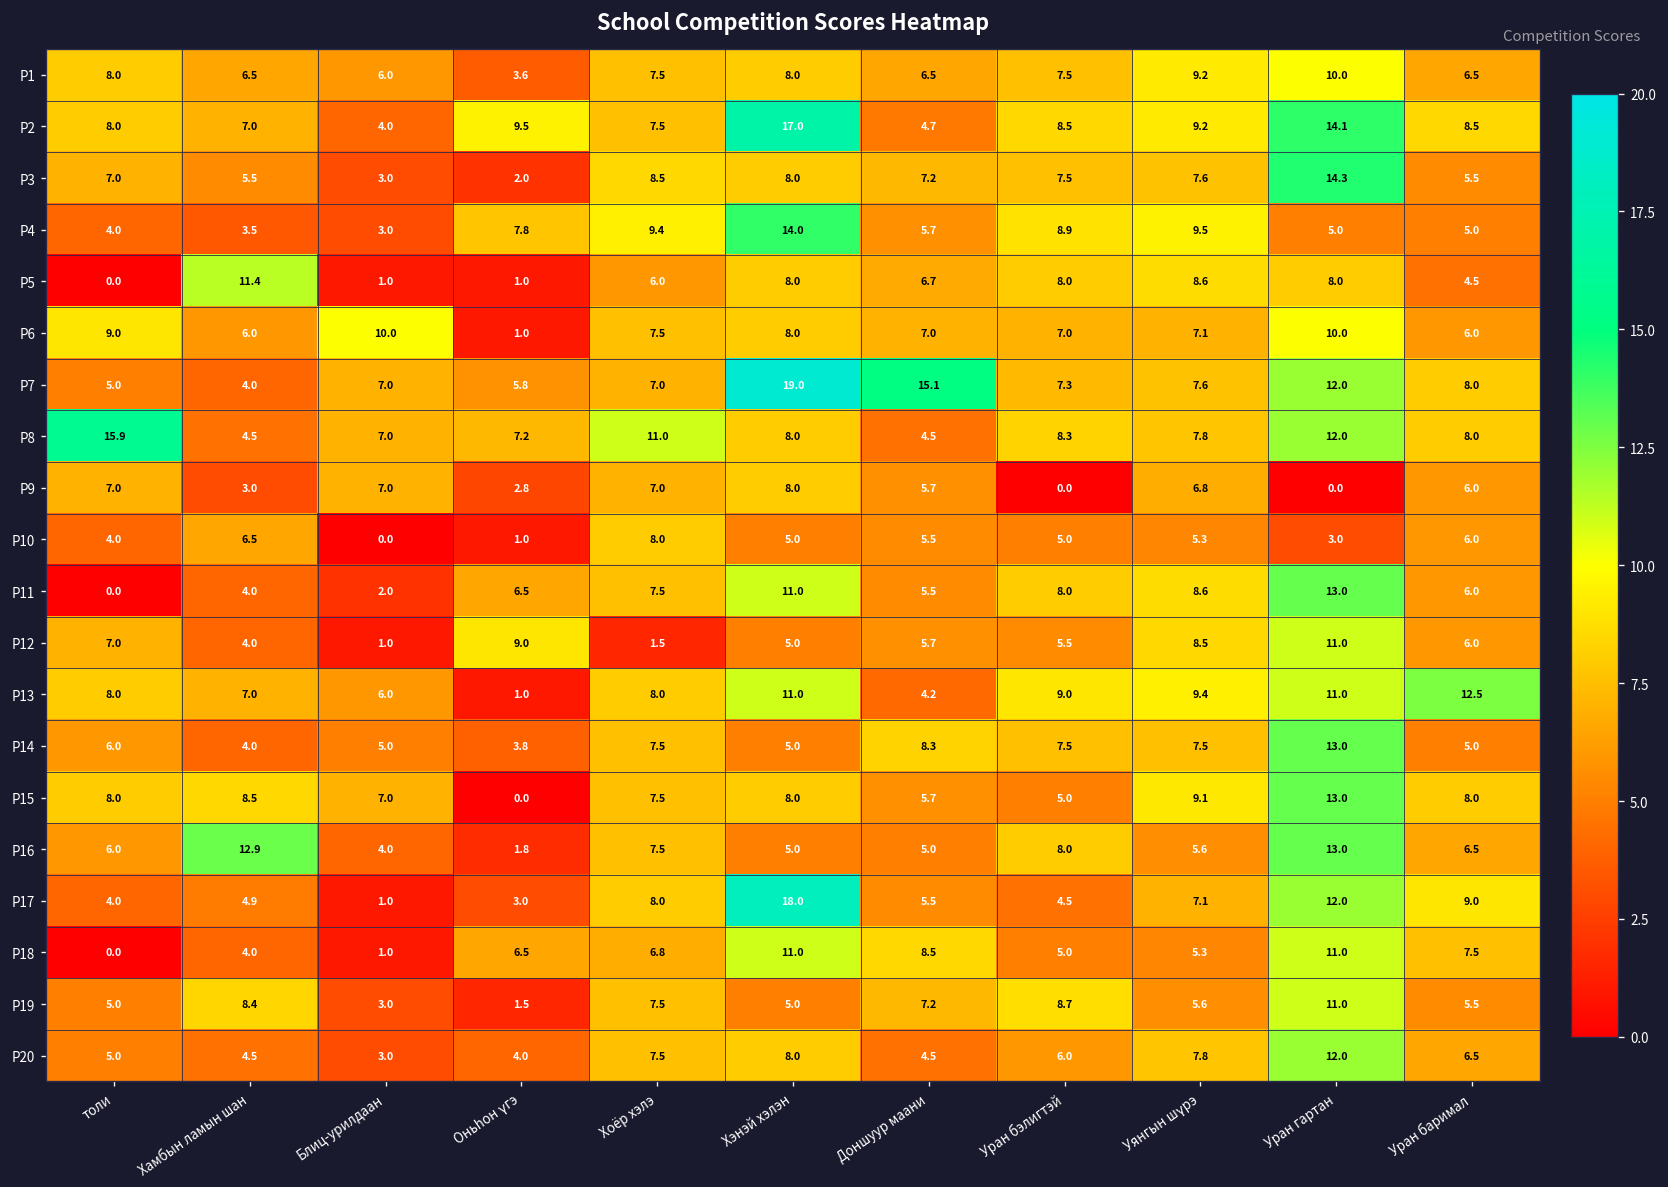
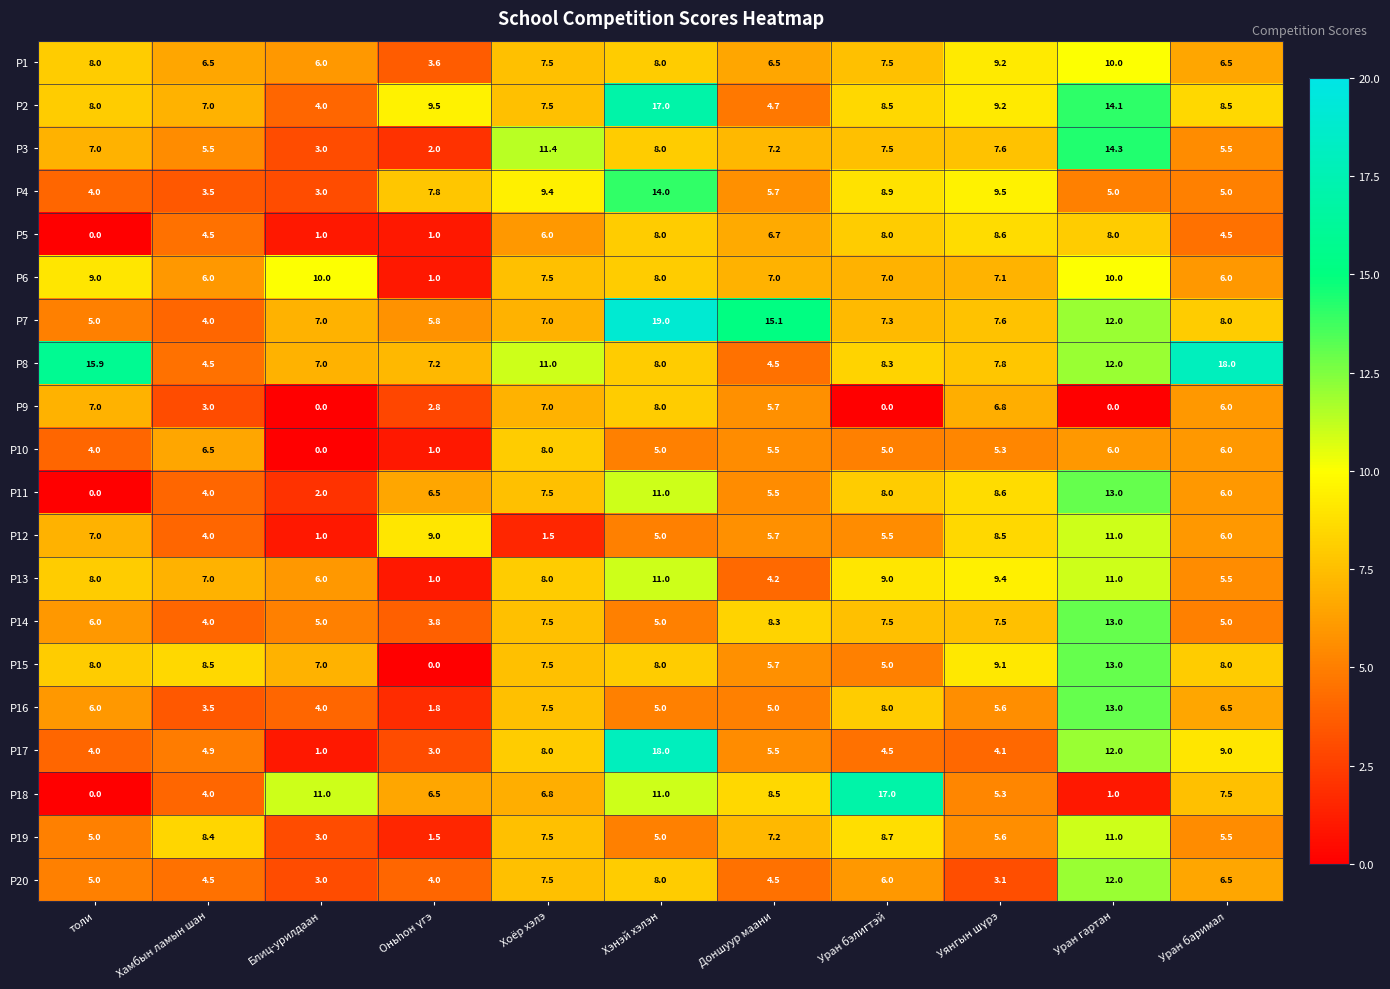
  {
    "Р3": {
      "толи": 7.0,
      "Хамбын ламын шан": 5.5,
      "Блиц-урилдаан": 3.0,
      "Оньhон үгэ": 2.0,
-     "Хоёр хэлэ": 8.5,
+     "Хоёр хэлэ": 11.4,
      "Хэнэй хэлэн": 8.0,
      "Доншуур маани": 7.2,
      "Уран бэлигтэй": 7.5,
      "Уянгын шүрэ": 7.6,
      "Уран гартан": 14.3,
      "Уран баримал": 5.5
    },
    "Р5": {
      "толи": 0.0,
-     "Хамбын ламын шан": 11.4,
+     "Хамбын ламын шан": 4.5,
      "Блиц-урилдаан": 1.0,
      "Оньhон үгэ": 1.0,
      "Хоёр хэлэ": 6.0,
      "Хэнэй хэлэн": 8.0,
      "Доншуур маани": 6.7,
      "Уран бэлигтэй": 8.0,
      "Уянгын шүрэ": 8.6,
      "Уран гартан": 8.0,
      "Уран баримал": 4.5
    },
    "Р8": {
      "толи": 15.9,
      "Хамбын ламын шан": 4.5,
      "Блиц-урилдаан": 7.0,
      "Оньhон үгэ": 7.2,
      "Хоёр хэлэ": 11.0,
      "Хэнэй хэлэн": 8.0,
      "Доншуур маани": 4.5,
      "Уран бэлигтэй": 8.3,
      "Уянгын шүрэ": 7.8,
      "Уран гартан": 12.0,
-     "Уран баримал": 8.0
+     "Уран баримал": 18.0
    },
    "Р9": {
      "толи": 7.0,
      "Хамбын ламын шан": 3.0,
-     "Блиц-урилдаан": 7.0,
+     "Блиц-урилдаан": 0.0,
      "Оньhон үгэ": 2.8,
      "Хоёр хэлэ": 7.0,
      "Хэнэй хэлэн": 8.0,
      "Доншуур маани": 5.7,
      "Уран бэлигтэй": 0.0,
      "Уянгын шүрэ": 6.8,
      "Уран гартан": 0.0,
      "Уран баримал": 6.0
    },
    "Р10": {
      "толи": 4.0,
      "Хамбын ламын шан": 6.5,
      "Блиц-урилдаан": 0.0,
      "Оньhон үгэ": 1.0,
      "Хоёр хэлэ": 8.0,
      "Хэнэй хэлэн": 5.0,
      "Доншуур маани": 5.5,
      "Уран бэлигтэй": 5.0,
      "Уянгын шүрэ": 5.3,
-     "Уран гартан": 3.0,
+     "Уран гартан": 6.0,
      "Уран баримал": 6.0
    },
    "Р13": {
      "толи": 8.0,
      "Хамбын ламын шан": 7.0,
      "Блиц-урилдаан": 6.0,
      "Оньhон үгэ": 1.0,
      "Хоёр хэлэ": 8.0,
      "Хэнэй хэлэн": 11.0,
      "Доншуур маани": 4.2,
      "Уран бэлигтэй": 9.0,
      "Уянгын шүрэ": 9.4,
      "Уран гартан": 11.0,
-     "Уран баримал": 12.5
+     "Уран баримал": 5.5
    },
    "Р16": {
      "толи": 6.0,
-     "Хамбын ламын шан": 12.9,
+     "Хамбын ламын шан": 3.5,
      "Блиц-урилдаан": 4.0,
      "Оньhон үгэ": 1.8,
      "Хоёр хэлэ": 7.5,
      "Хэнэй хэлэн": 5.0,
      "Доншуур маани": 5.0,
      "Уран бэлигтэй": 8.0,
      "Уянгын шүрэ": 5.6,
      "Уран гартан": 13.0,
      "Уран баримал": 6.5
    },
    "Р17": {
      "толи": 4.0,
      "Хамбын ламын шан": 4.9,
      "Блиц-урилдаан": 1.0,
      "Оньhон үгэ": 3.0,
      "Хоёр хэлэ": 8.0,
      "Хэнэй хэлэн": 18.0,
      "Доншуур маани": 5.5,
      "Уран бэлигтэй": 4.5,
-     "Уянгын шүрэ": 7.1,
+     "Уянгын шүрэ": 4.1,
      "Уран гартан": 12.0,
      "Уран баримал": 9.0
    },
    "Р18": {
      "толи": 0.0,
      "Хамбын ламын шан": 4.0,
-     "Блиц-урилдаан": 1.0,
+     "Блиц-урилдаан": 11.0,
      "Оньhон үгэ": 6.5,
      "Хоёр хэлэ": 6.8,
      "Хэнэй хэлэн": 11.0,
      "Доншуур маани": 8.5,
-     "Уран бэлигтэй": 5.0,
+     "Уран бэлигтэй": 17.0,
      "Уянгын шүрэ": 5.3,
-     "Уран гартан": 11.0,
+     "Уран гартан": 1.0,
      "Уран баримал": 7.5
    },
    "Р20": {
      "толи": 5.0,
      "Хамбын ламын шан": 4.5,
      "Блиц-урилдаан": 3.0,
      "Оньhон үгэ": 4.0,
      "Хоёр хэлэ": 7.5,
      "Хэнэй хэлэн": 8.0,
      "Доншуур маани": 4.5,
      "Уран бэлигтэй": 6.0,
-     "Уянгын шүрэ": 7.8,
+     "Уянгын шүрэ": 3.1,
      "Уран гартан": 12.0,
      "Уран баримал": 6.5
    }
  }
